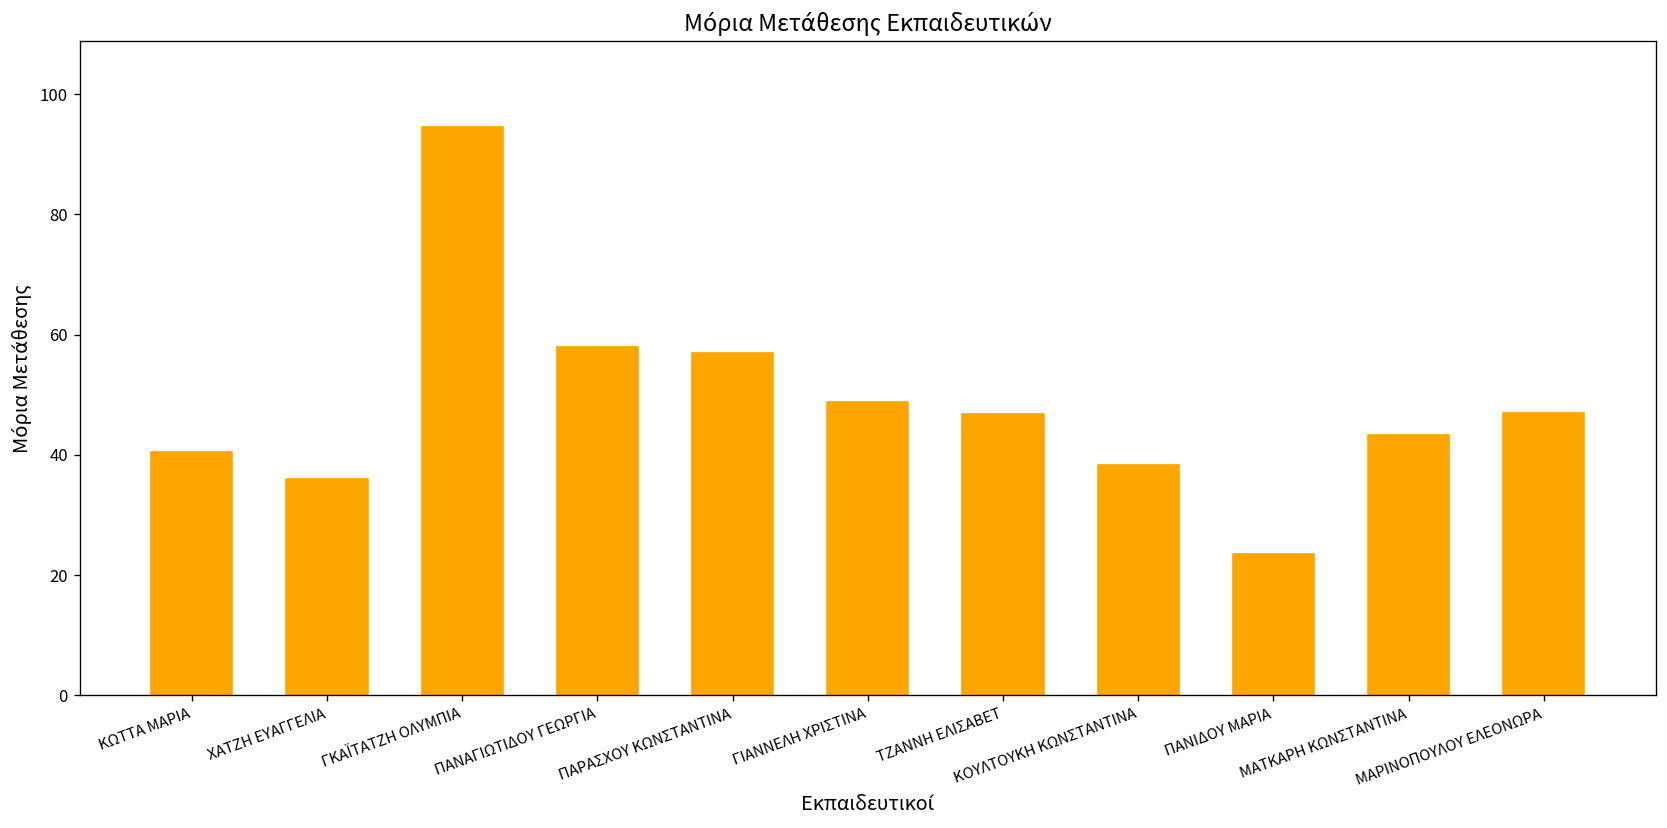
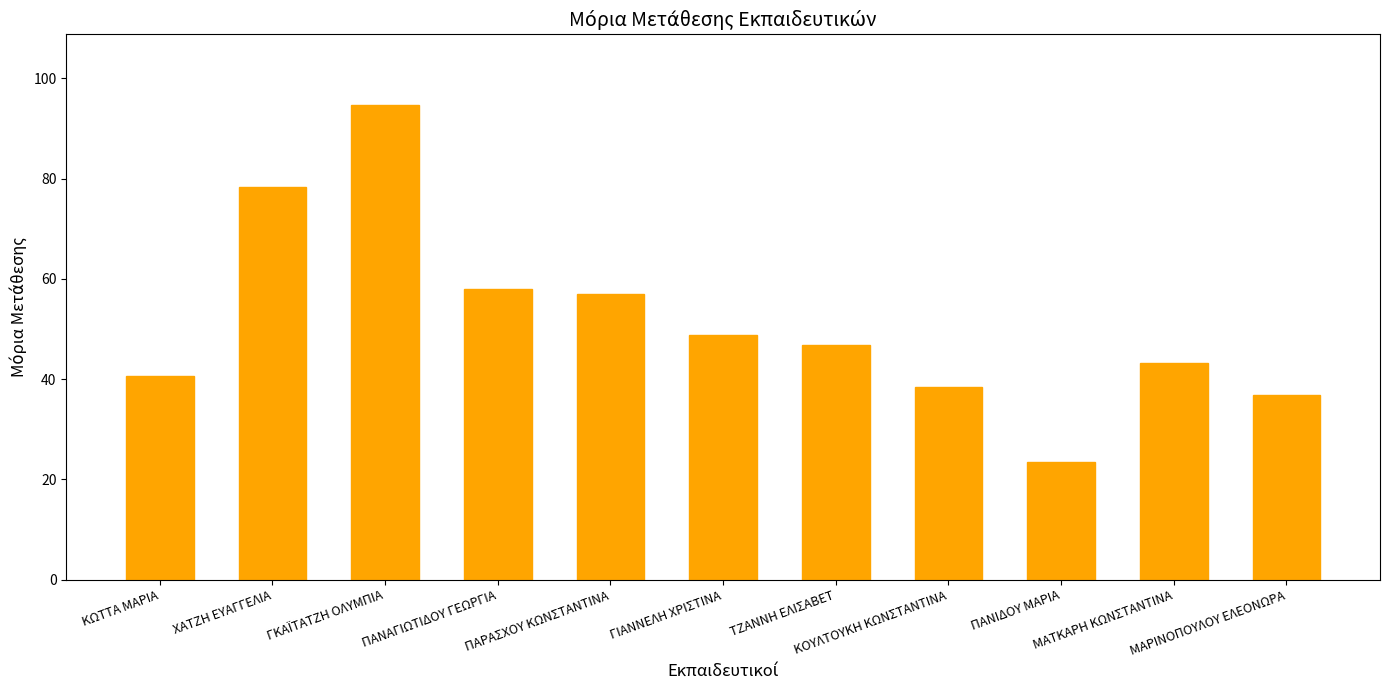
  {
    "ΚΩΤΤΑ ΜΑΡΙΑ": 41,
-   "ΧΑΤΖΗ ΕΥΑΓΓΕΛΙΑ": 36,
+   "ΧΑΤΖΗ ΕΥΑΓΓΕΛΙΑ": 78,
    "ΓΚΑΪΤΑΤΖΗ ΟΛΥΜΠΙΑ": 95,
    "ΠΑΝΑΓΙΩΤΙΔΟΥ ΓΕΩΡΓΙΑ": 58,
    "ΠΑΡΑΣΧΟΥ ΚΩΝΣΤΑΝΤΙΝΑ": 57,
    "ΓΙΑΝΝΕΛΗ ΧΡΙΣΤΙΝΑ": 49,
    "ΤΖΑΝΝΗ ΕΛΙΣΑΒΕΤ": 47,
    "ΚΟΥΛΤΟΥΚΗ ΚΩΝΣΤΑΝΤΙΝΑ": 38,
    "ΠΑΝΙΔΟΥ ΜΑΡΙΑ": 24,
    "ΜΑΤΚΑΡΗ ΚΩΝΣΤΑΝΤΙΝΑ": 43,
-   "ΜΑΡΙΝΟΠΟΥΛΟΥ ΕΛΕΟΝΩΡΑ": 47
+   "ΜΑΡΙΝΟΠΟΥΛΟΥ ΕΛΕΟΝΩΡΑ": 37
  }
